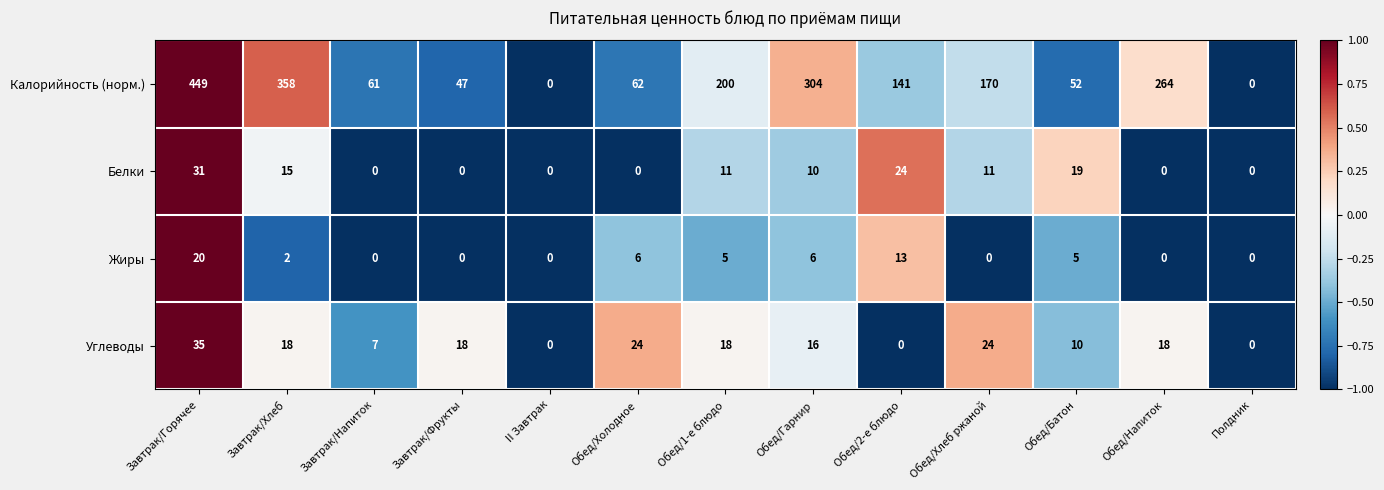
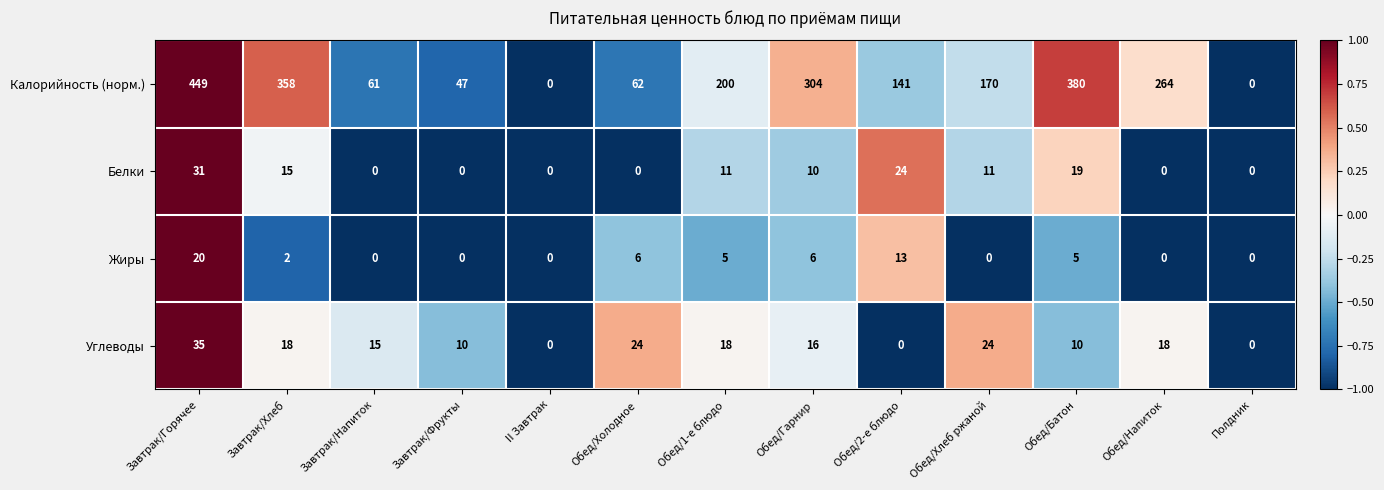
  {
    "Калорийность (норм.)": {
      "Завтрак/Горячее": 449,
      "Завтрак/Хлеб": 358,
      "Завтрак/Напиток": 61,
      "Завтрак/Фрукты": 47,
      "II Завтрак": 0,
      "Обед/Холодное": 62,
      "Обед/1-е блюдо": 200,
      "Обед/Гарнир": 304,
      "Обед/2-е блюдо": 141,
      "Обед/Хлеб ржаной": 170,
-     "Обед/Батон": 52,
+     "Обед/Батон": 380,
      "Обед/Напиток": 264,
      "Полдник": 0
    },
    "Белки": {
      "Завтрак/Горячее": 31,
      "Завтрак/Хлеб": 15,
      "Завтрак/Напиток": 0,
      "Завтрак/Фрукты": 0,
      "II Завтрак": 0,
      "Обед/Холодное": 0,
      "Обед/1-е блюдо": 11,
      "Обед/Гарнир": 10,
      "Обед/2-е блюдо": 24,
      "Обед/Хлеб ржаной": 11,
      "Обед/Батон": 19,
      "Обед/Напиток": 0,
      "Полдник": 0
    },
    "Жиры": {
      "Завтрак/Горячее": 20,
      "Завтрак/Хлеб": 2,
      "Завтрак/Напиток": 0,
      "Завтрак/Фрукты": 0,
      "II Завтрак": 0,
      "Обед/Холодное": 6,
      "Обед/1-е блюдо": 5,
      "Обед/Гарнир": 6,
      "Обед/2-е блюдо": 13,
      "Обед/Хлеб ржаной": 0,
      "Обед/Батон": 5,
      "Обед/Напиток": 0,
      "Полдник": 0
    },
    "Углеводы": {
      "Завтрак/Горячее": 35,
      "Завтрак/Хлеб": 18,
-     "Завтрак/Напиток": 7,
-     "Завтрак/Фрукты": 18,
+     "Завтрак/Напиток": 15,
+     "Завтрак/Фрукты": 10,
      "II Завтрак": 0,
      "Обед/Холодное": 24,
      "Обед/1-е блюдо": 18,
      "Обед/Гарнир": 16,
      "Обед/2-е блюдо": 0,
      "Обед/Хлеб ржаной": 24,
      "Обед/Батон": 10,
      "Обед/Напиток": 18,
      "Полдник": 0
    }
  }
